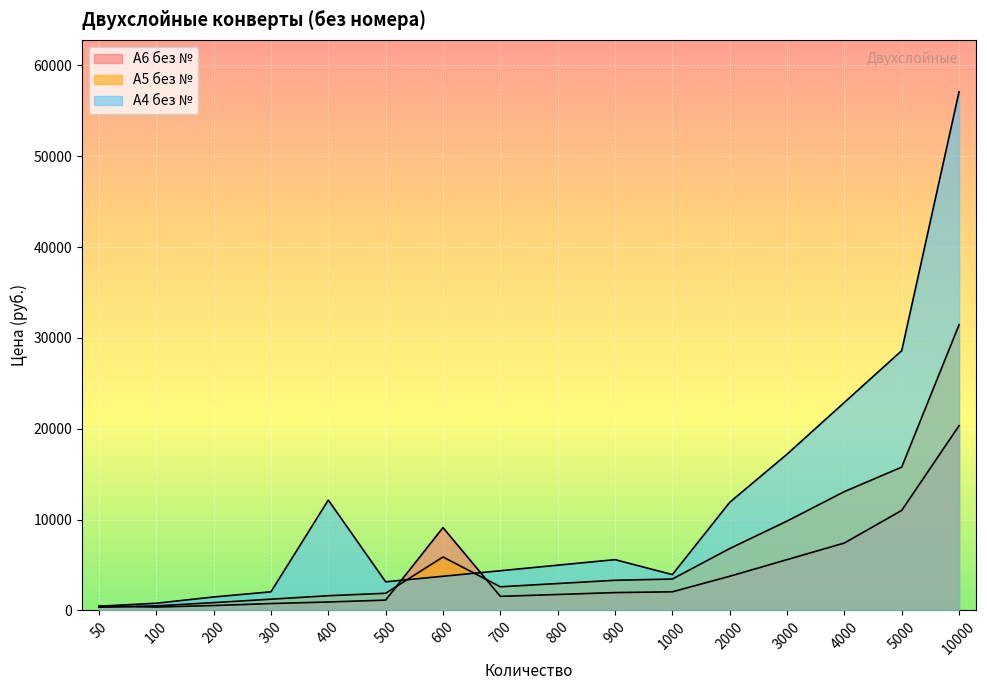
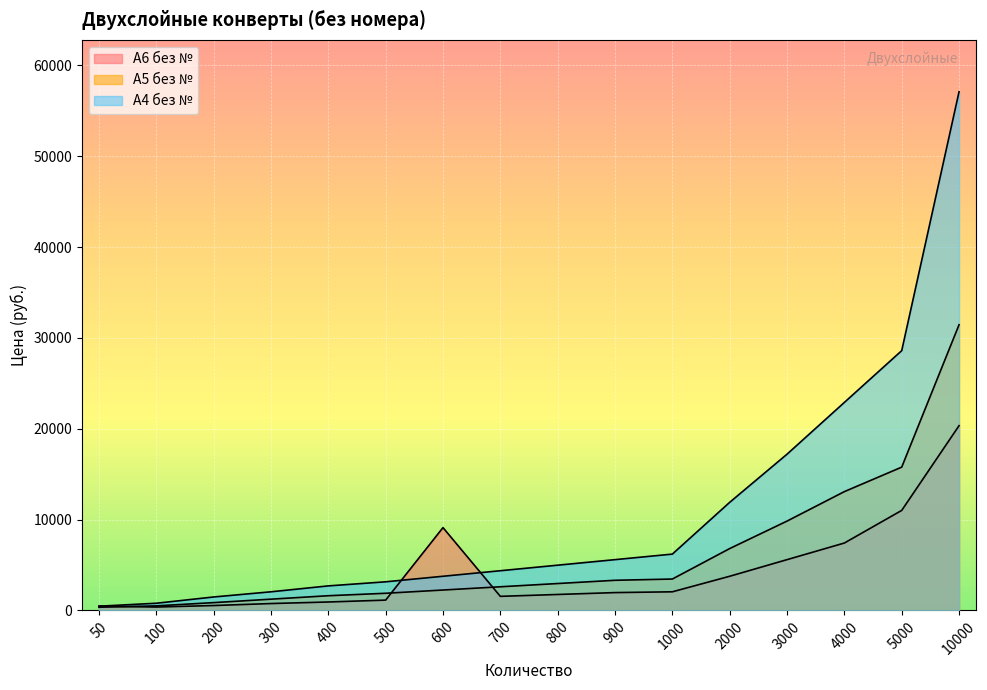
  {
    "А6 без №": {
      "200": 1000,
      "300": 1000,
      "400": 1000,
      "500": 1000,
      "600": 9000,
      "700": 2000,
      "800": 2000,
      "900": 2000,
      "1000": 2000,
      "2000": 4000,
      "3000": 6000,
      "4000": 7000,
      "5000": 11000,
      "10000": 20000
    },
    "А5 без №": {
      "200": 1000,
      "300": 1000,
      "400": 2000,
      "500": 2000,
-     "600": 6000,
+     "600": 2000,
      "700": 3000,
      "800": 3000,
      "900": 3000,
      "1000": 3000,
      "2000": 7000,
      "3000": 10000,
      "4000": 13000,
      "5000": 16000,
      "10000": 31000
    },
    "А4 без №": {
      "100": 1000,
      "200": 1000,
      "300": 2000,
-     "400": 12000,
+     "400": 3000,
      "500": 3000,
      "600": 4000,
      "700": 4000,
      "800": 5000,
      "900": 6000,
-     "1000": 4000,
+     "1000": 6000,
      "2000": 12000,
      "3000": 17000,
      "4000": 23000,
      "5000": 29000,
      "10000": 57000
    }
  }
